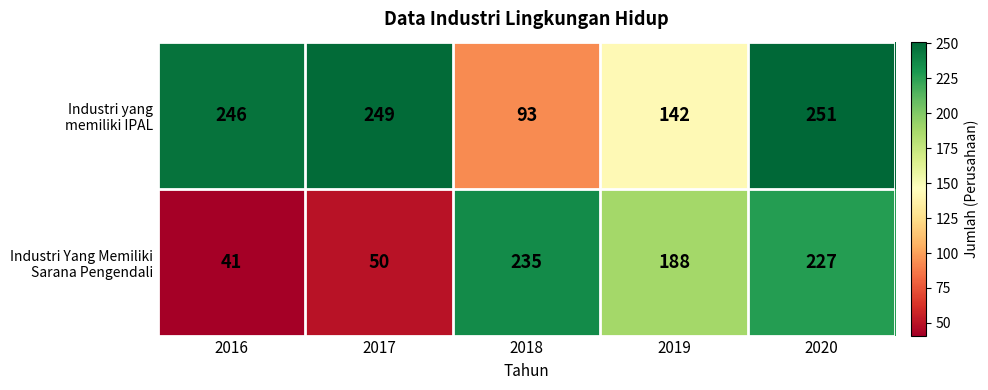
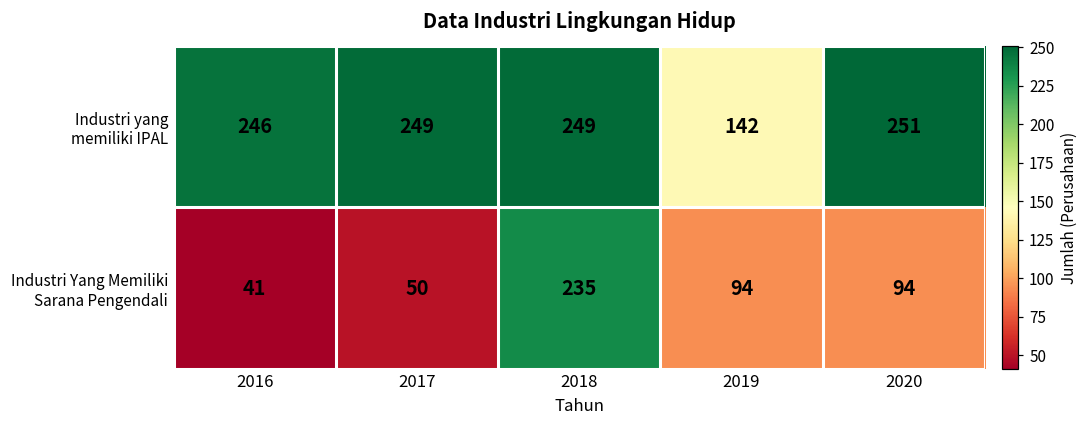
  {
    "Industri yang memiliki IPAL": {
      "2016": 246,
      "2017": 249,
-     "2018": 93,
+     "2018": 249,
      "2019": 142,
      "2020": 251
    },
    "Industri Yang Memiliki Sarana Pengendali": {
      "2016": 41,
      "2017": 50,
      "2018": 235,
-     "2019": 188,
-     "2020": 227
+     "2019": 94,
+     "2020": 94
    }
  }
